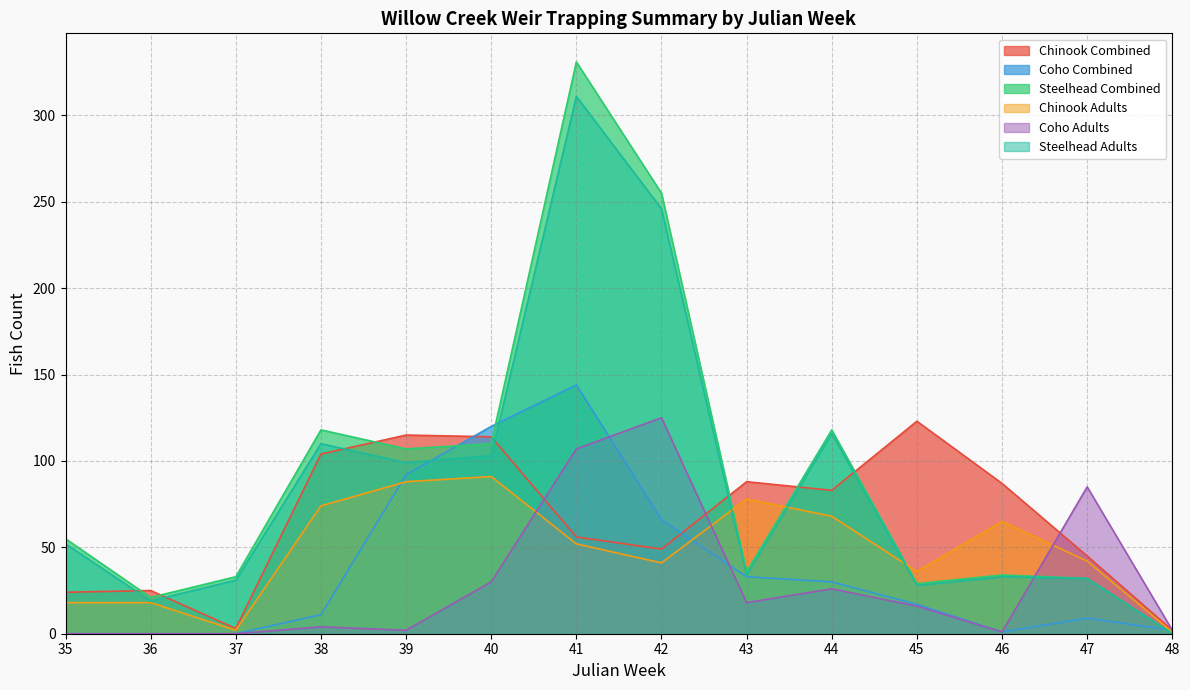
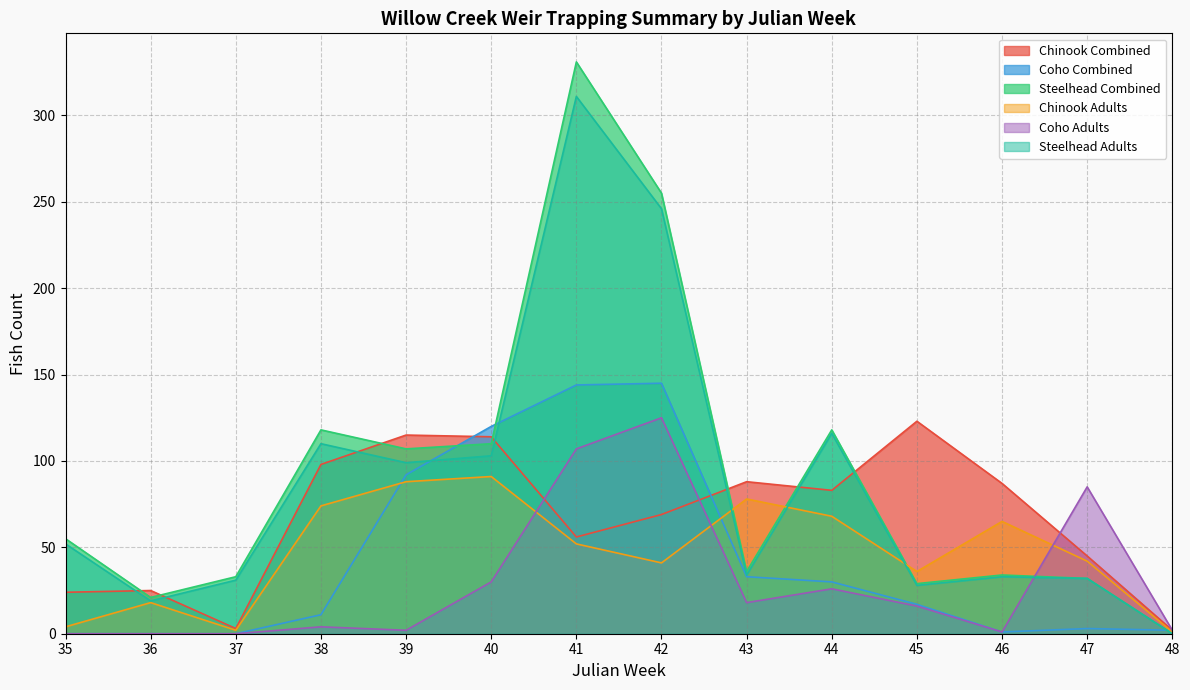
  {
    "Chinook Combined": {
      "35": 24,
      "36": 25,
-     "38": 104,
+     "38": 98,
      "39": 115,
      "40": 114,
      "41": 56,
-     "42": 49,
+     "42": 69,
      "43": 88,
      "44": 83,
      "45": 123,
      "46": 87,
      "47": 45
    },
    "Coho Combined": {
      "38": 11,
      "39": 92,
      "40": 120,
      "41": 144,
-     "42": 66,
+     "42": 145,
      "44": 30,
-     "47": 9
+     "47": 3
    },
    "Chinook Adults": {
-     "35": 18,
+     "35": 4,
      "38": 74,
      "39": 88,
      "40": 91,
      "41": 52,
      "42": 41,
      "43": 78,
      "44": 68,
      "45": 36,
      "46": 65,
      "47": 42
    },
    "Coho Adults": {
      "38": 4,
      "39": 2,
      "40": 30,
      "41": 107,
      "42": 125,
      "43": 18,
      "44": 26,
      "47": 85
    }
  }
